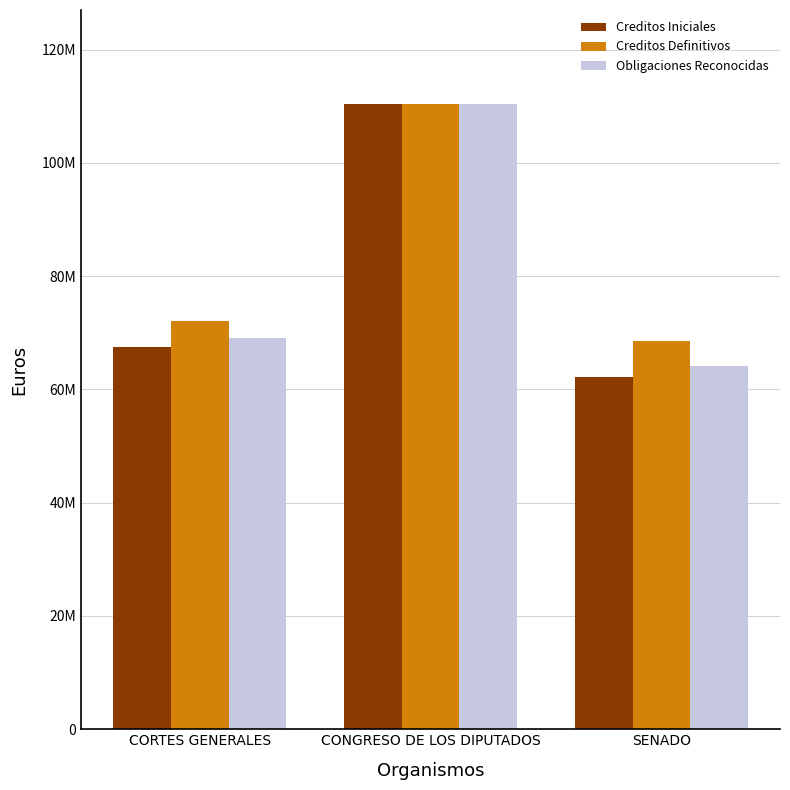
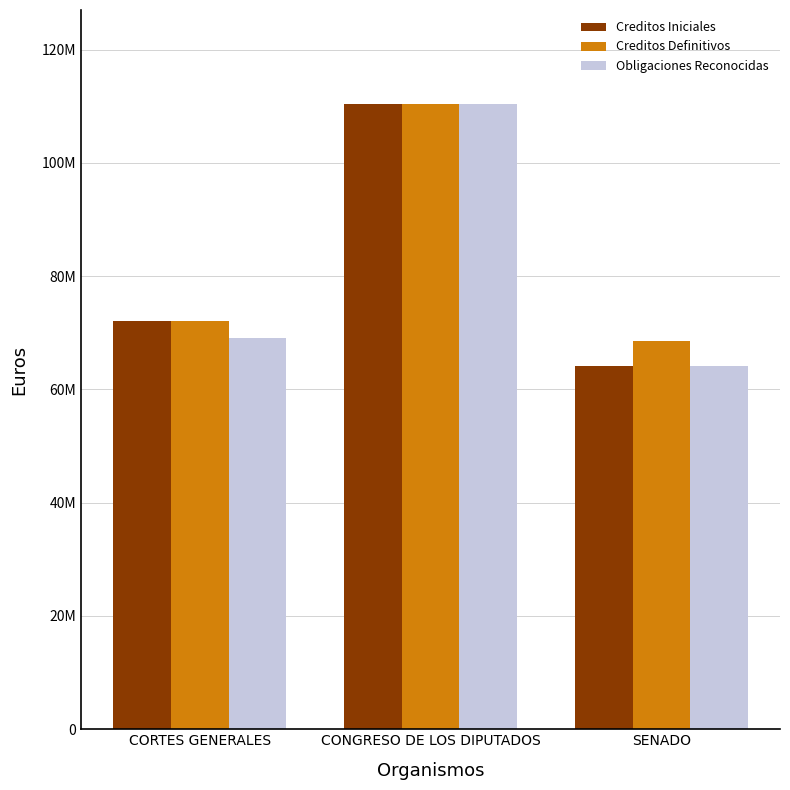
  {
    "Creditos Iniciales": {
-     "CORTES GENERALES": 68000000,
+     "CORTES GENERALES": 72000000,
      "CONGRESO DE LOS DIPUTADOS": 110000000,
-     "SENADO": 62000000
+     "SENADO": 64000000
    },
    "Creditos Definitivos": {
      "CORTES GENERALES": 72000000,
      "CONGRESO DE LOS DIPUTADOS": 110000000,
      "SENADO": 69000000
    },
    "Obligaciones Reconocidas": {
      "CORTES GENERALES": 69000000,
      "CONGRESO DE LOS DIPUTADOS": 110000000,
      "SENADO": 64000000
    }
  }
